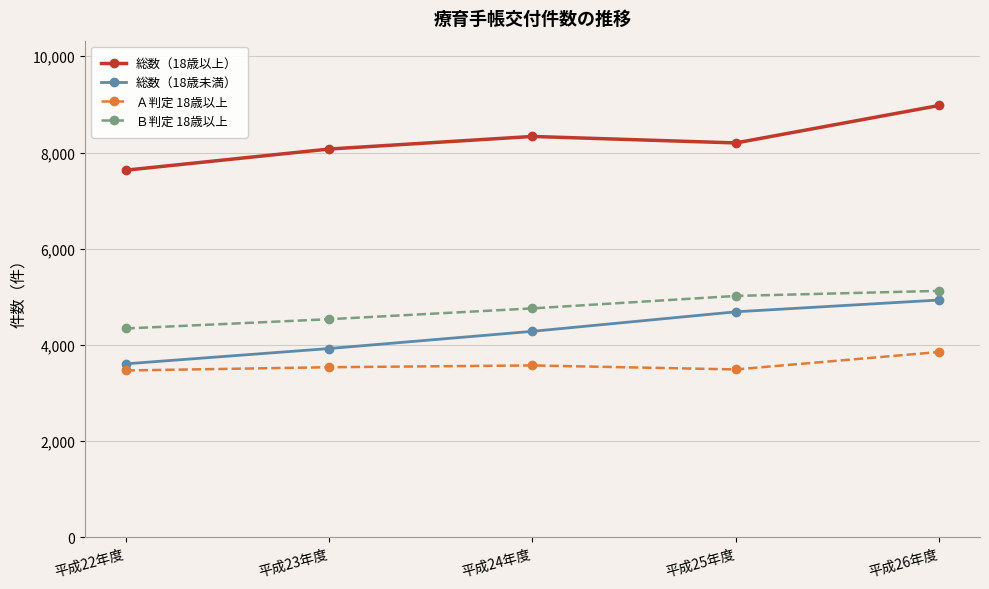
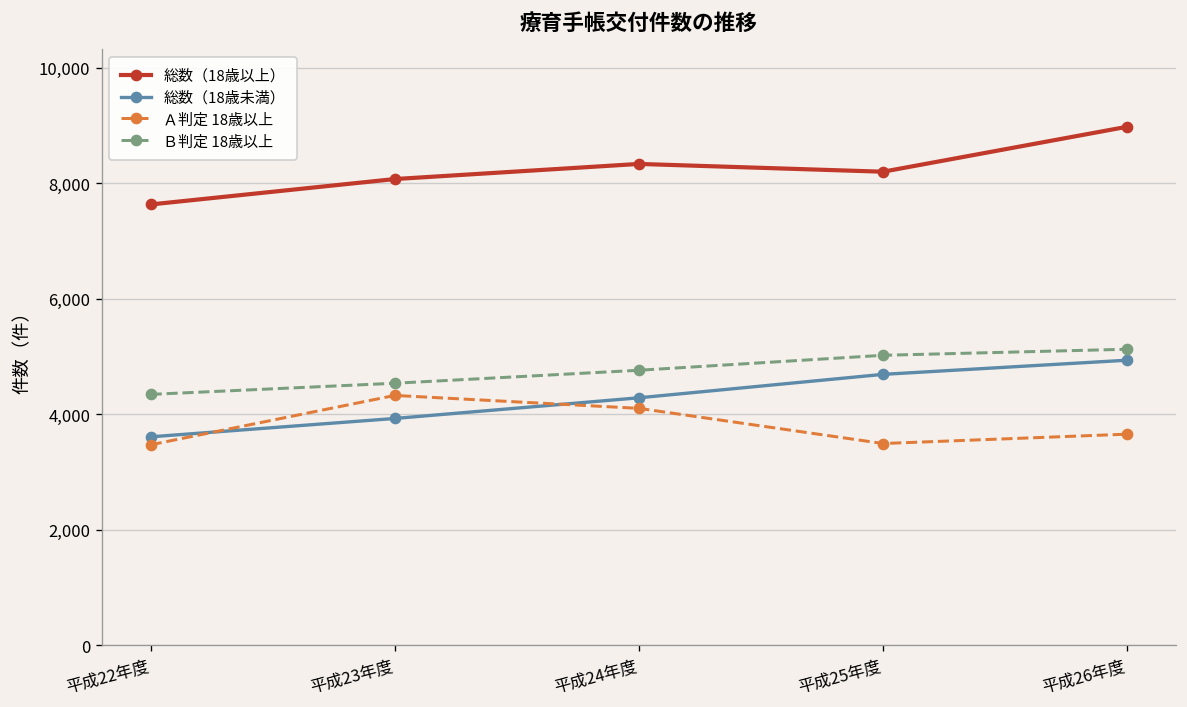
  {
    "総数（18歳以上）": {
      "平成22年度": "7,600",
      "平成23年度": "8,100",
      "平成24年度": "8,300",
      "平成25年度": "8,200",
      "平成26年度": "9,000"
    },
    "Ａ判定 18歳以上": {
      "平成22年度": "3,500",
-     "平成23年度": "3,500",
-     "平成24年度": "3,600",
+     "平成23年度": "4,300",
+     "平成24年度": "4,100",
      "平成25年度": "3,500",
-     "平成26年度": "3,900"
+     "平成26年度": "3,700"
    }
  }
